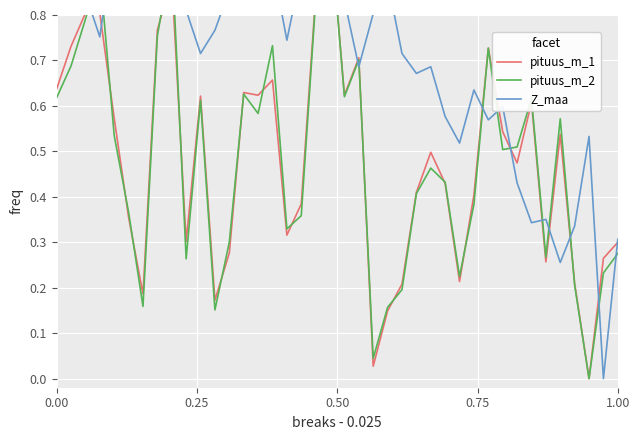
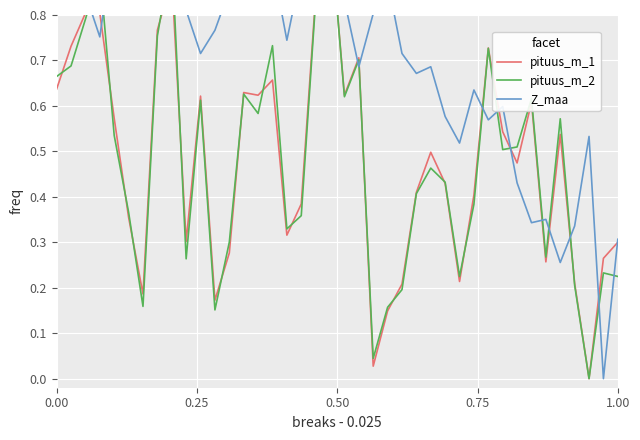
  {
    "pituus_m_1": {
      "0.00": 0.64,
      "1.00": 0.30
    },
    "pituus_m_2": {
-     "0.00": 0.62,
-     "1.00": 0.28
+     "0.00": 0.66,
+     "1.00": 0.22
    },
    "Z_maa": {
      "1.00": 0.31
    }
  }
